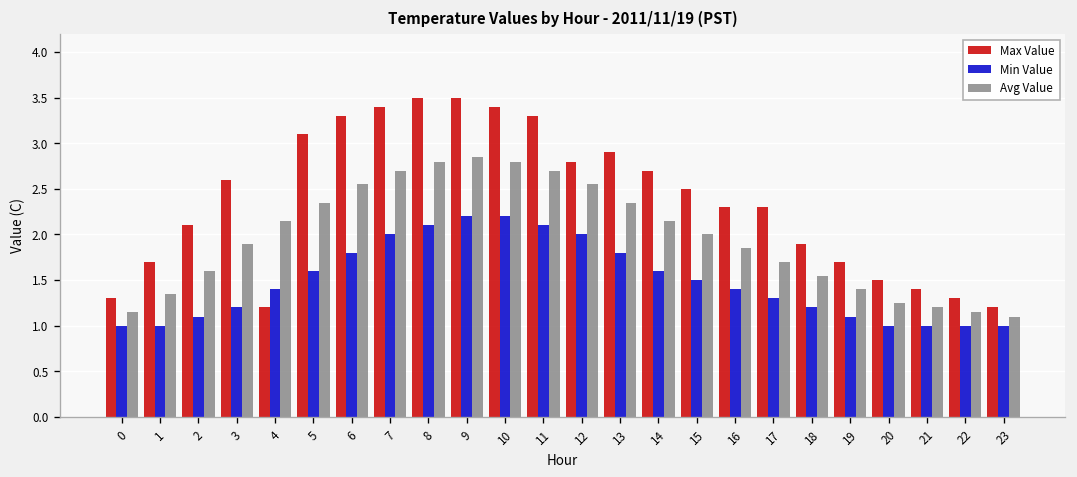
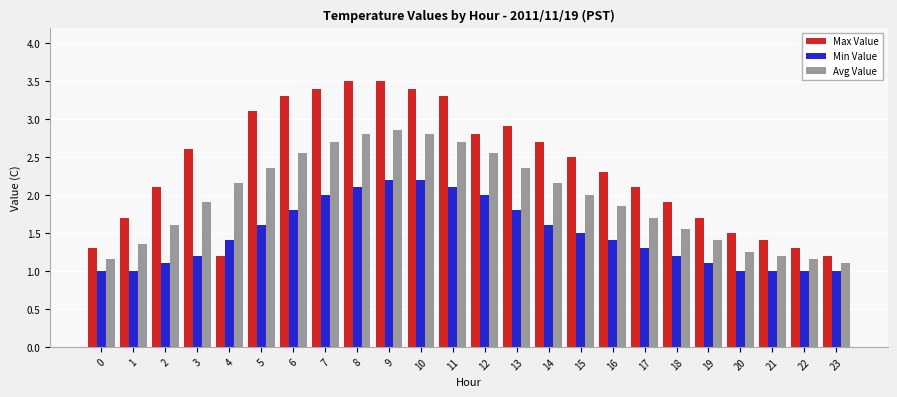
  {
    "Max Value": {
      "0": 1.3,
      "1": 1.7,
      "2": 2.1,
      "3": 2.6,
      "4": 1.2,
      "5": 3.1,
      "6": 3.3,
      "7": 3.4,
      "8": 3.5,
      "9": 3.5,
      "10": 3.4,
      "11": 3.3,
      "12": 2.8,
      "13": 2.9,
      "14": 2.7,
      "15": 2.5,
      "16": 2.3,
-     "17": 2.3,
+     "17": 2.1,
      "18": 1.9,
      "19": 1.7,
      "20": 1.5,
      "21": 1.4,
      "22": 1.3,
      "23": 1.2
    },
    "Min Value": {
      "0": 1.0,
      "1": 1.0,
      "2": 1.1,
      "3": 1.2,
      "4": 1.4,
      "5": 1.6,
      "6": 1.8,
      "7": 2.0,
      "8": 2.1,
      "9": 2.2,
      "10": 2.2,
      "11": 2.1,
      "12": 2.0,
      "13": 1.8,
      "14": 1.6,
      "15": 1.5,
      "16": 1.4,
      "17": 1.3,
      "18": 1.2,
      "19": 1.1,
      "20": 1.0,
      "21": 1.0,
      "22": 1.0,
      "23": 1.0
    },
    "Avg Value": {
      "0": 1.2,
      "1": 1.4,
      "2": 1.6,
      "3": 1.9,
      "4": 2.2,
      "5": 2.4,
      "6": 2.6,
      "7": 2.7,
      "8": 2.8,
      "9": 2.9,
      "10": 2.8,
      "11": 2.7,
      "12": 2.6,
      "13": 2.4,
      "14": 2.2,
      "15": 2.0,
      "16": 1.9,
      "17": 1.7,
      "18": 1.6,
      "19": 1.4,
      "20": 1.3,
      "21": 1.2,
      "22": 1.2,
      "23": 1.1
    }
  }
